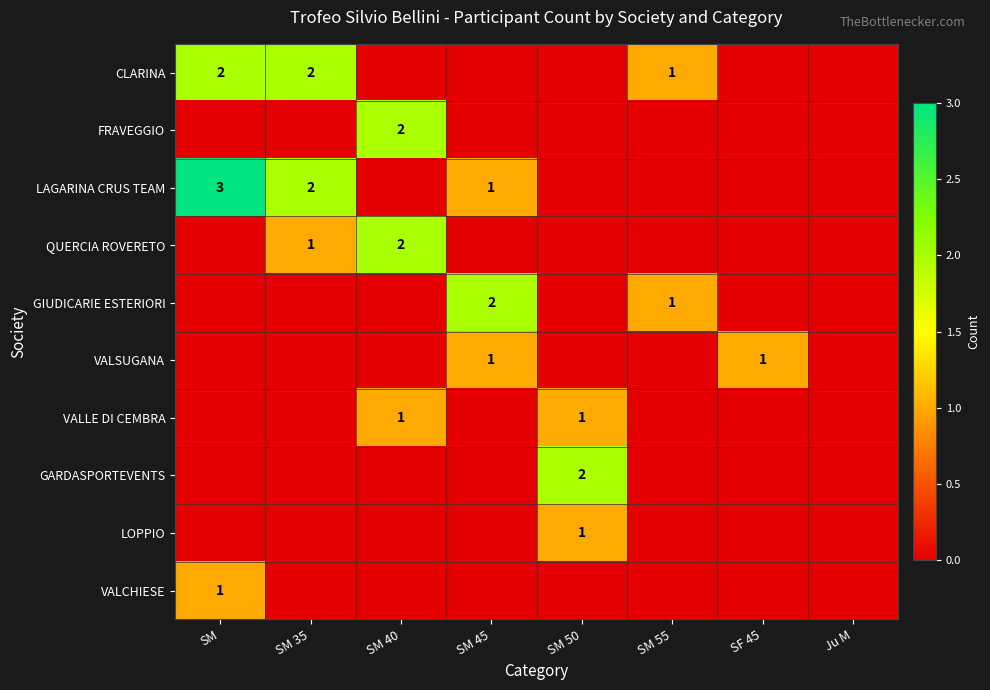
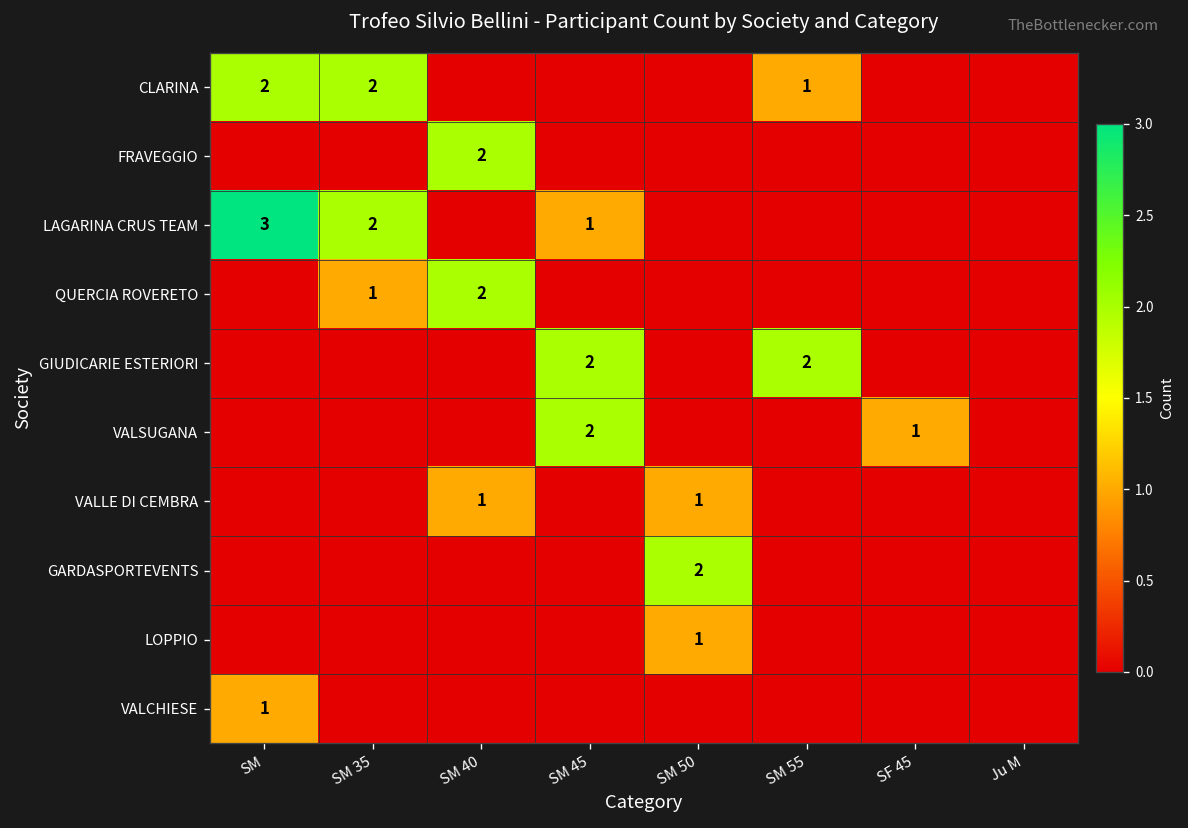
  {
    "CLARINA": {
      "SM": 2,
      "SM 35": 2,
      "SM 55": 1
    },
    "FRAVEGGIO": {
      "SM 40": 2
    },
    "LAGARINA CRUS TEAM": {
      "SM": 3,
      "SM 35": 2,
      "SM 45": 1
    },
    "QUERCIA ROVERETO": {
      "SM 35": 1,
      "SM 40": 2
    },
    "GIUDICARIE ESTERIORI": {
      "SM 45": 2,
-     "SM 55": 1
+     "SM 55": 2
    },
    "VALSUGANA": {
-     "SM 45": 1,
+     "SM 45": 2,
      "SF 45": 1
    },
    "VALLE DI CEMBRA": {
      "SM 40": 1,
      "SM 50": 1
    },
    "GARDASPORTEVENTS": {
      "SM 50": 2
    },
    "LOPPIO": {
      "SM 50": 1
    },
    "VALCHIESE": {
      "SM": 1
    }
  }
